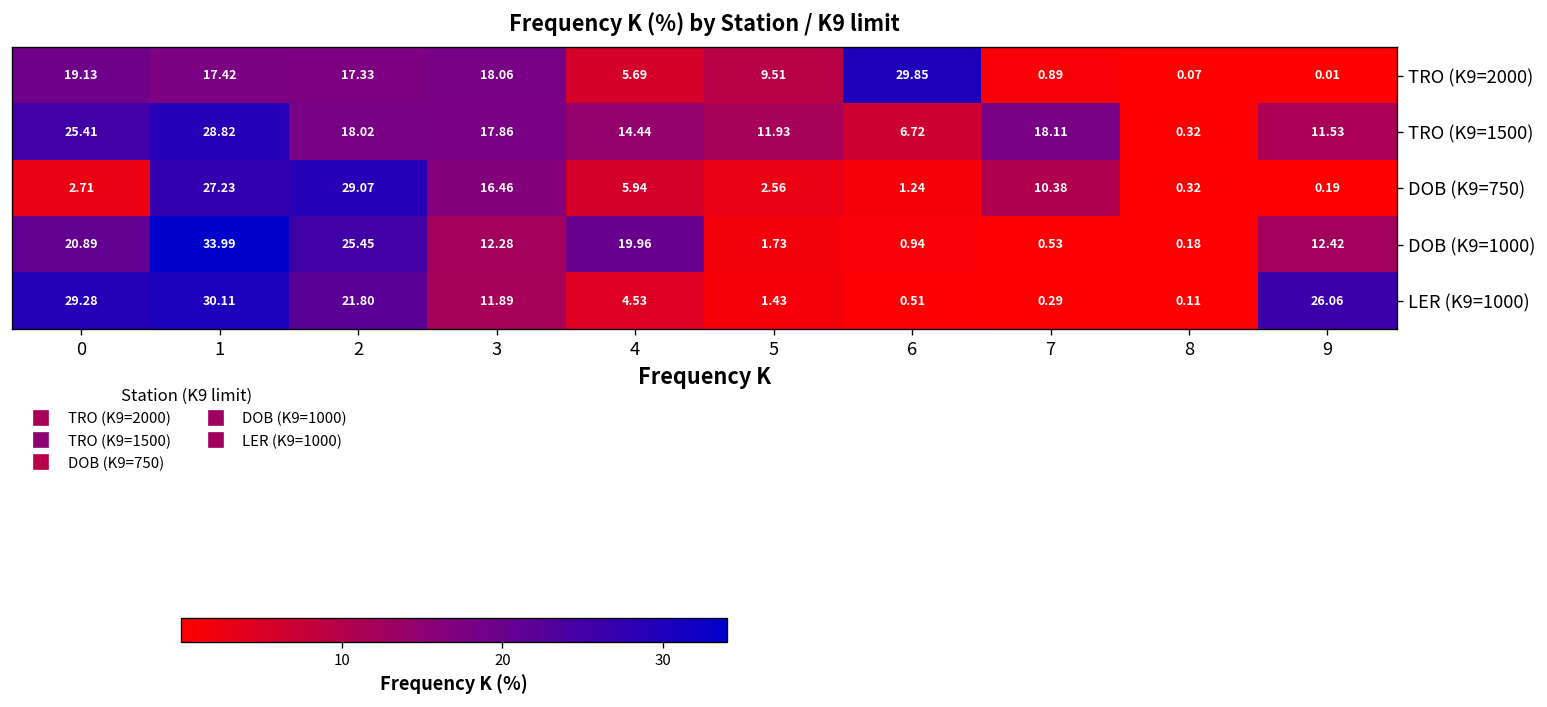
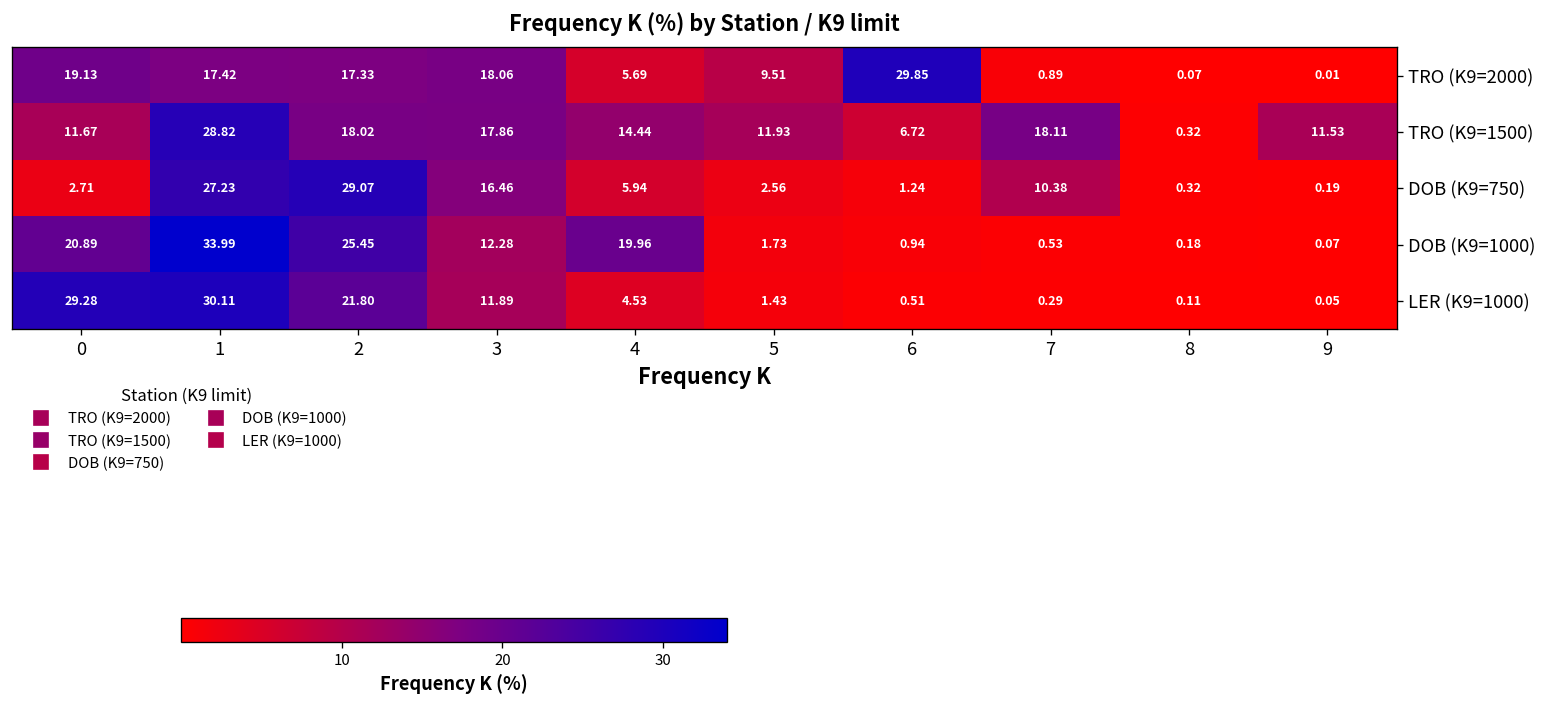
  {
    "TRO (K9=2000)": {
      "0": 19.13,
      "1": 17.42,
      "2": 17.33,
      "3": 18.06,
      "4": 5.69,
      "5": 9.51,
      "6": 29.85,
      "7": 0.89,
      "8": 0.07,
      "9": 0.01
    },
    "TRO (K9=1500)": {
-     "0": 25.41,
+     "0": 11.67,
      "1": 28.82,
      "2": 18.02,
      "3": 17.86,
      "4": 14.44,
      "5": 11.93,
      "6": 6.72,
      "7": 18.11,
      "8": 0.32,
      "9": 11.53
    },
    "DOB (K9=750)": {
      "0": 2.71,
      "1": 27.23,
      "2": 29.07,
      "3": 16.46,
      "4": 5.94,
      "5": 2.56,
      "6": 1.24,
      "7": 10.38,
      "8": 0.32,
      "9": 0.19
    },
    "DOB (K9=1000)": {
      "0": 20.89,
      "1": 33.99,
      "2": 25.45,
      "3": 12.28,
      "4": 19.96,
      "5": 1.73,
      "6": 0.94,
      "7": 0.53,
      "8": 0.18,
-     "9": 12.42
+     "9": 0.07
    },
    "LER (K9=1000)": {
      "0": 29.28,
      "1": 30.11,
      "2": 21.80,
      "3": 11.89,
      "4": 4.53,
      "5": 1.43,
      "6": 0.51,
      "7": 0.29,
      "8": 0.11,
-     "9": 26.06
+     "9": 0.05
    }
  }
